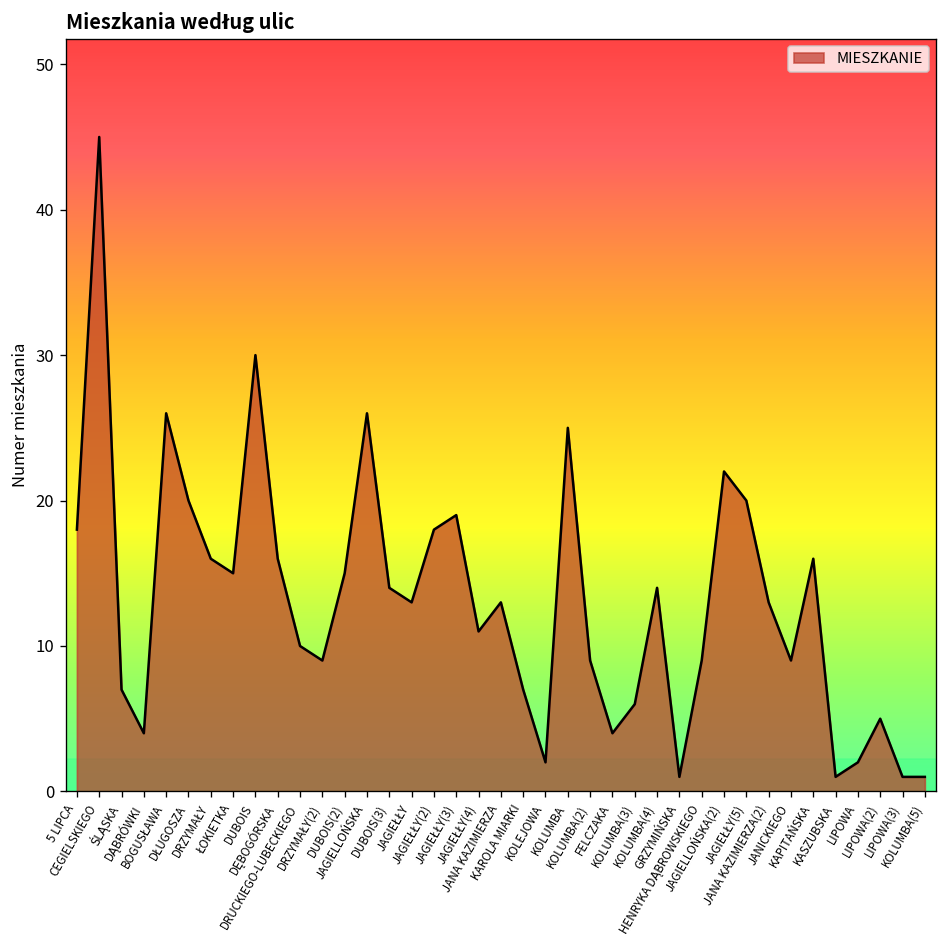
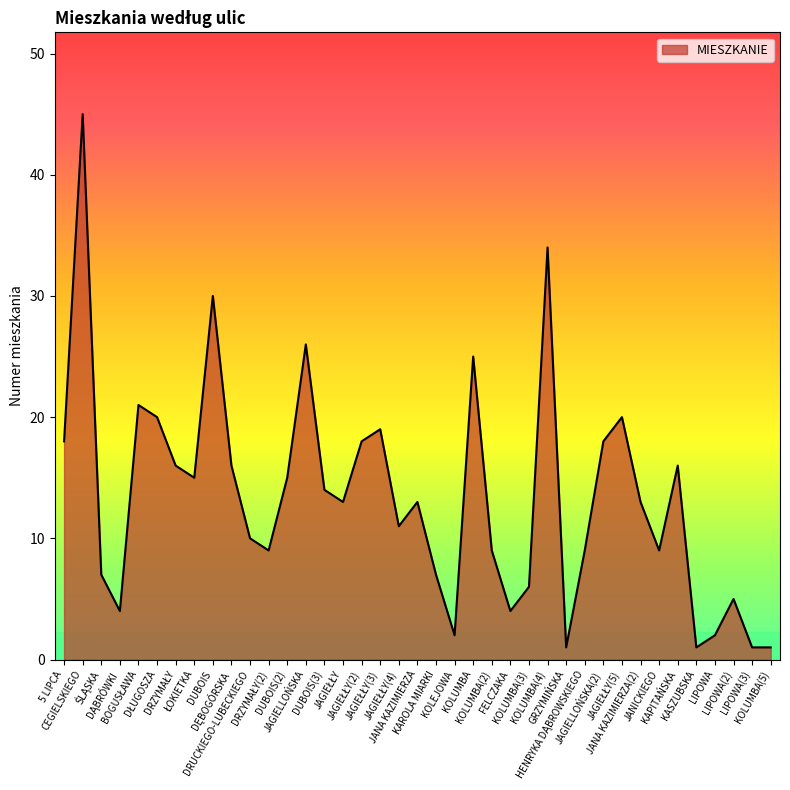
  {
    "5 LIPCA": 18,
    "CEGIELSKIEGO": 45,
    "ŚLĄSKA": 7,
    "DĄBRÓWKI": 4,
-   "BOGUSŁAWA": 26,
+   "BOGUSŁAWA": 21,
    "DŁUGOSZA": 20,
    "DRZYMAŁY": 16,
    "ŁOKIETKA": 15,
    "DUBOIS": 30,
    "DĘBOGÓRSKA": 16,
    "DRUCKIEGO-LUBECKIEGO": 10,
    "DRZYMAŁY(2)": 9,
    "DUBOIS(2)": 15,
    "JAGIELLOŃSKA": 26,
    "DUBOIS(3)": 14,
    "JAGIEŁŁY": 13,
    "JAGIEŁŁY(2)": 18,
    "JAGIEŁŁY(3)": 19,
    "JAGIEŁŁY(4)": 11,
    "JANA KAZIMIERZA": 13,
    "KAROLA MIARKI": 7,
    "KOLUMBA": 25,
    "KOLUMBA(2)": 9,
    "FELCZAKA": 4,
    "KOLUMBA(3)": 6,
-   "KOLUMBA(4)": 14,
+   "KOLUMBA(4)": 34,
    "HENRYKA DĄBROWSKIEGO": 9,
-   "JAGIELLOŃSKA(2)": 22,
+   "JAGIELLOŃSKA(2)": 18,
    "JAGIEŁŁY(5)": 20,
    "JANA KAZIMIERZA(2)": 13,
    "JANICKIEGO": 9,
    "KAPITAŃSKA": 16,
    "LIPOWA(2)": 5
  }
